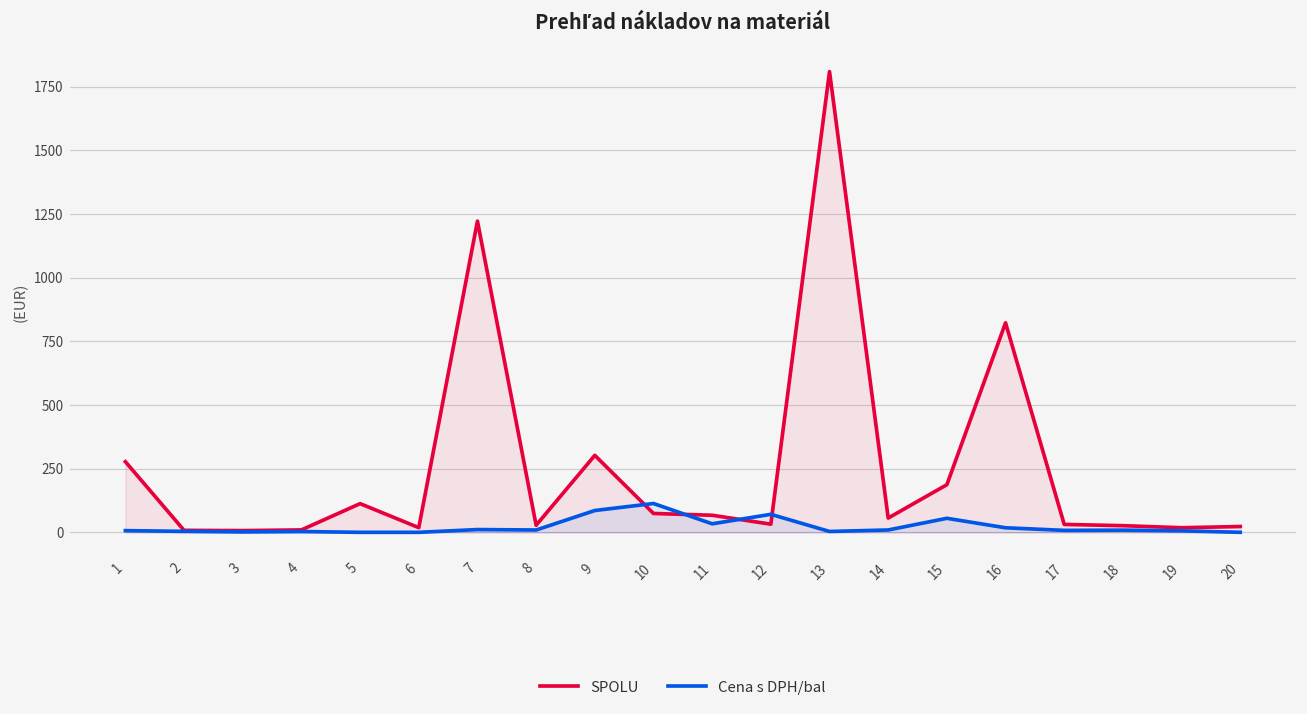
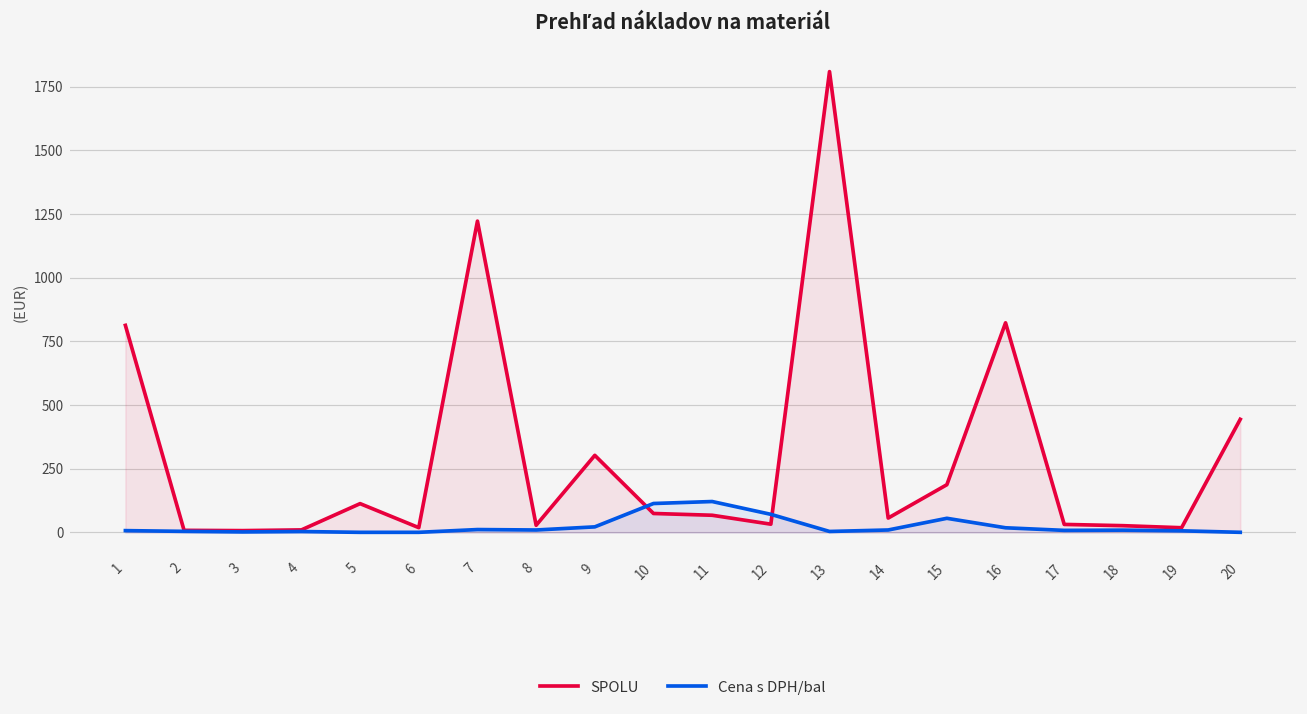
  {
    "SPOLU": {
-     "1": 280,
+     "1": 810,
      "5": 110,
      "6": 20,
      "7": 1220,
      "8": 30,
      "9": 300,
      "10": 70,
      "11": 70,
      "12": 30,
      "13": 1810,
      "14": 60,
      "15": 190,
      "16": 820,
      "17": 30,
      "18": 30,
      "19": 20,
-     "20": 20
+     "20": 440
    },
    "Cena s DPH/bal": {
      "1": 10,
      "5": 0,
      "6": 0,
      "7": 10,
      "8": 10,
-     "9": 90,
+     "9": 20,
      "10": 110,
-     "11": 30,
+     "11": 120,
      "12": 70,
      "13": 0,
      "14": 10,
      "15": 60,
      "16": 20,
      "17": 10,
      "18": 10,
      "19": 10,
      "20": 0
    }
  }
